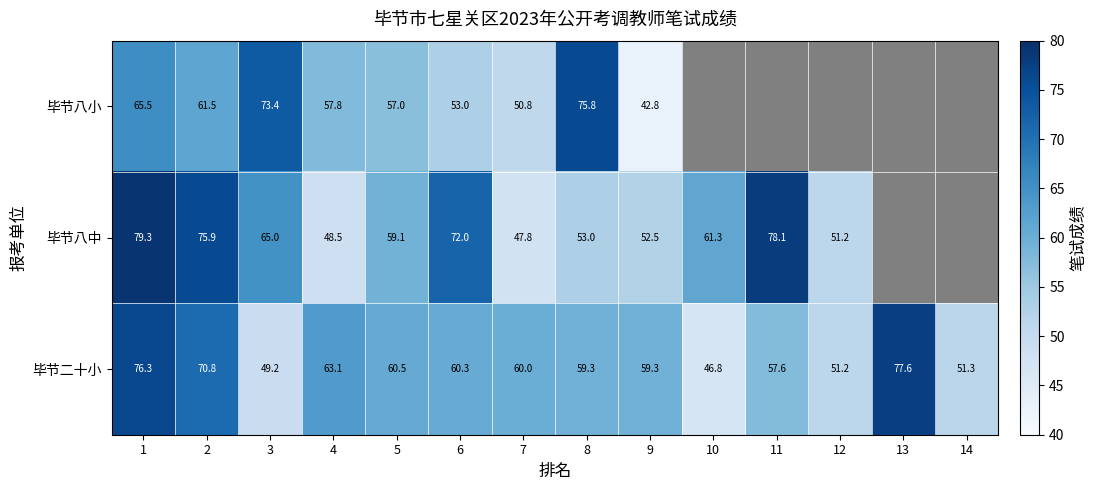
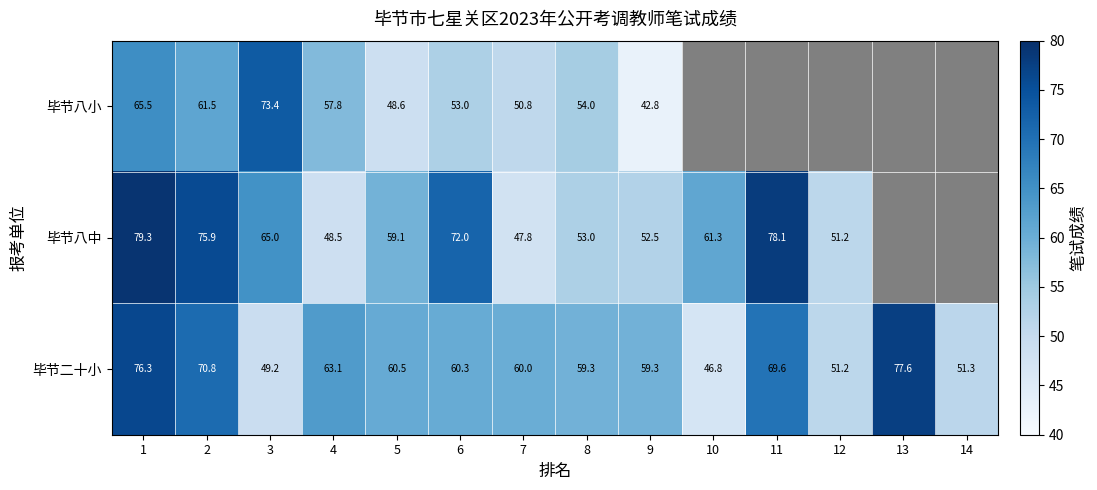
  {
    "毕节八小": {
      "1": 65.5,
      "2": 61.5,
      "3": 73.4,
      "4": 57.8,
-     "5": 57.0,
+     "5": 48.6,
      "6": 53.0,
      "7": 50.8,
-     "8": 75.8,
+     "8": 54.0,
      "9": 42.8
    },
    "毕节八中": {
      "1": 79.3,
      "2": 75.9,
      "3": 65.0,
      "4": 48.5,
      "5": 59.1,
      "6": 72.0,
      "7": 47.8,
      "8": 53.0,
      "9": 52.5,
      "10": 61.3,
      "11": 78.1,
      "12": 51.2
    },
    "毕节二十小": {
      "1": 76.3,
      "2": 70.8,
      "3": 49.2,
      "4": 63.1,
      "5": 60.5,
      "6": 60.3,
      "7": 60.0,
      "8": 59.3,
      "9": 59.3,
      "10": 46.8,
-     "11": 57.6,
+     "11": 69.6,
      "12": 51.2,
      "13": 77.6,
      "14": 51.3
    }
  }
